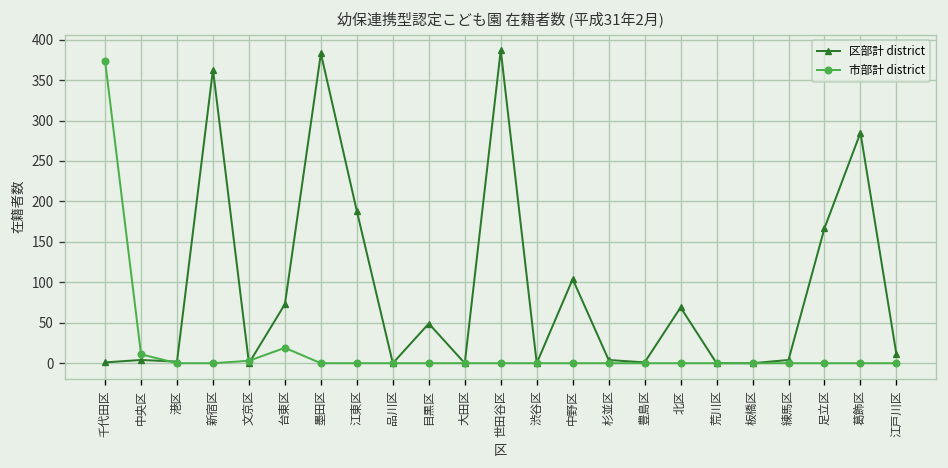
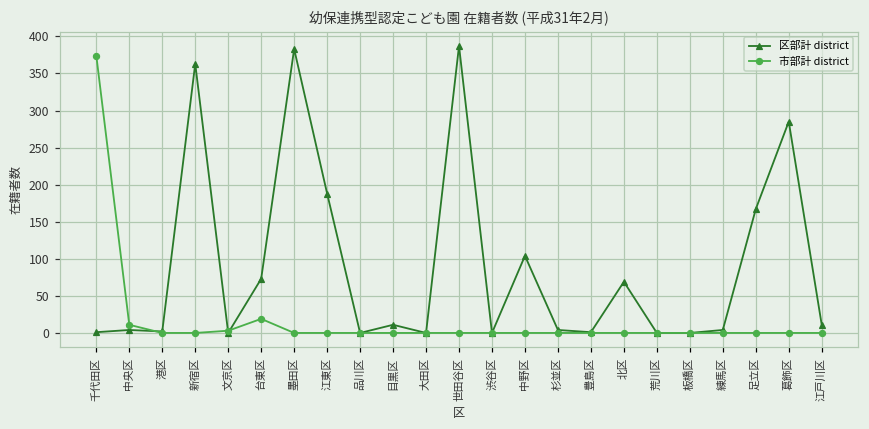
  {
    "区部計 district": {
      "千代田区": 0,
      "中央区": 0,
      "新宿区": 360,
      "台東区": 70,
      "墨田区": 380,
      "江東区": 190,
-     "目黒区": 50,
+     "目黒区": 10,
      "世田谷区": 390,
      "中野区": 100,
      "杉並区": 0,
      "北区": 70,
      "練馬区": 0,
      "足立区": 170,
      "葛飾区": 290,
      "江戸川区": 10
    },
    "市部計 district": {
      "千代田区": 370,
      "中央区": 10,
      "新宿区": 0,
      "台東区": 20,
      "墨田区": 0,
      "江東区": 0,
      "目黒区": 0,
      "世田谷区": 0,
      "中野区": 0,
      "杉並区": 0,
      "北区": 0,
      "練馬区": 0,
      "足立区": 0,
      "葛飾区": 0,
      "江戸川区": 0
    }
  }
